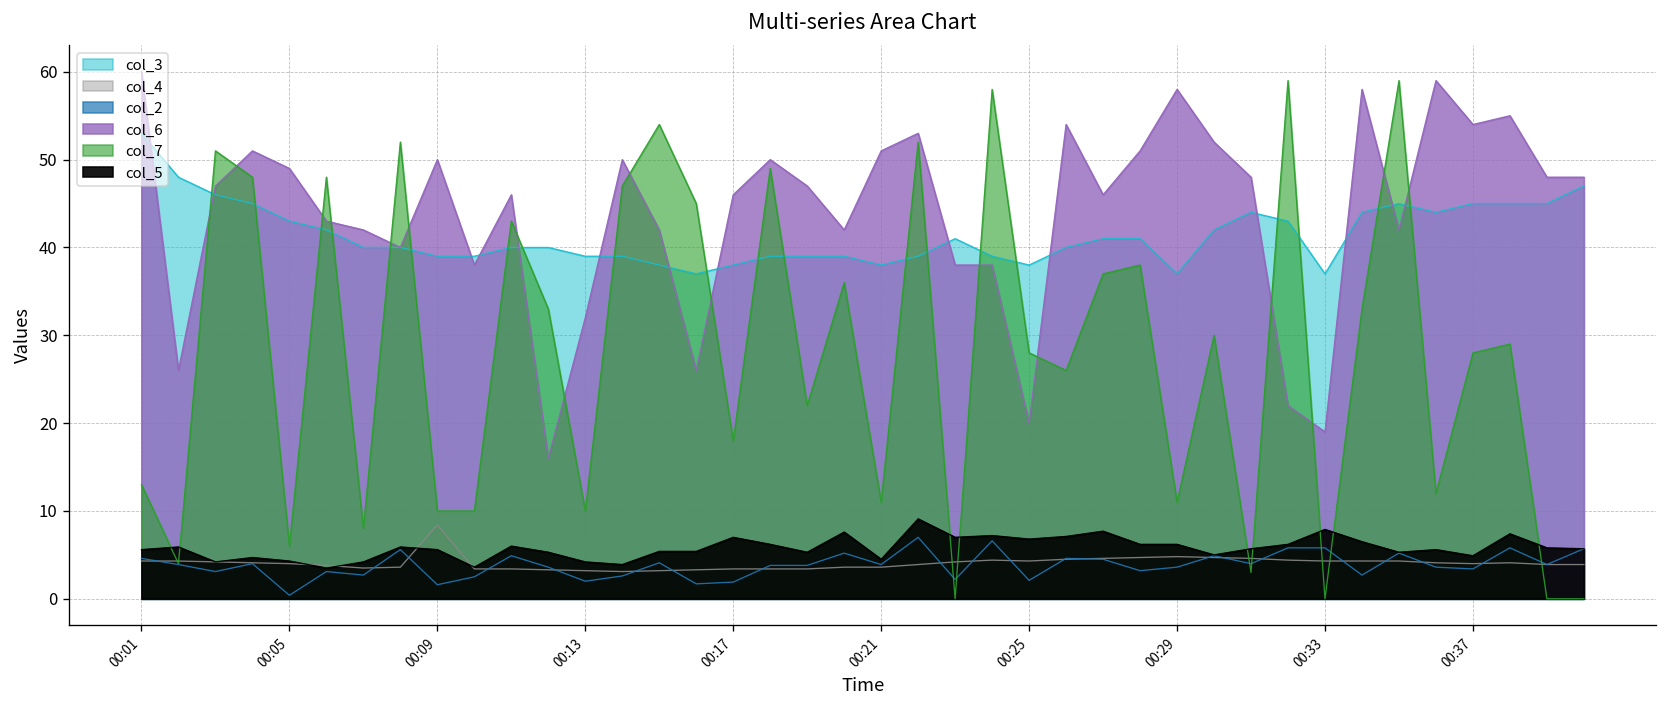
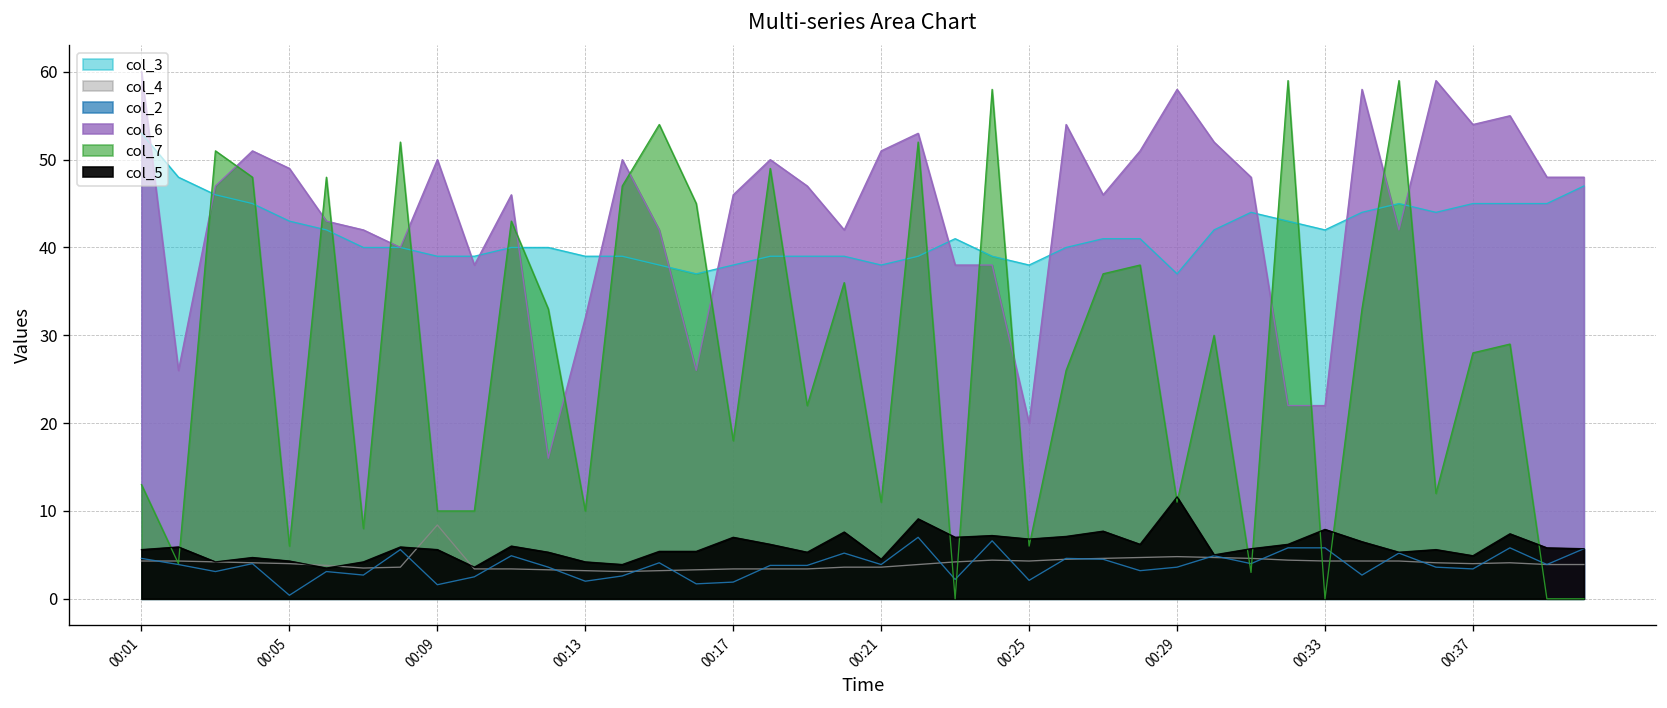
  {
    "col_3": {
      "00:05": 43,
      "00:09": 39,
      "00:13": 39,
      "00:17": 38,
      "00:21": 38,
      "00:25": 38,
      "00:29": 37,
-     "00:33": 37,
+     "00:33": 42,
      "00:37": 45
    },
    "col_4": {
      "00:09": 8,
      "00:13": 3,
      "00:17": 3,
      "00:25": 4,
      "00:29": 5,
      "00:33": 4,
      "00:37": 4
    },
    "col_2": {
      "00:05": 0,
      "00:09": 2,
      "00:13": 2,
      "00:17": 2,
      "00:25": 2,
      "00:29": 4,
      "00:33": 6,
      "00:37": 3
    },
    "col_6": {
      "00:05": 49,
      "00:09": 50,
      "00:13": 32,
      "00:17": 46,
      "00:21": 51,
      "00:25": 20,
      "00:29": 58,
-     "00:33": 19,
+     "00:33": 22,
      "00:37": 54
    },
    "col_7": {
      "00:01": 13,
      "00:05": 6,
      "00:09": 10,
      "00:13": 10,
      "00:17": 18,
      "00:21": 11,
-     "00:25": 28,
+     "00:25": 6,
      "00:29": 11,
      "00:33": 0,
      "00:37": 28
    },
    "col_5": {
      "00:01": 6,
      "00:09": 6,
      "00:13": 4,
      "00:17": 7,
      "00:21": 5,
      "00:25": 7,
-     "00:29": 6,
+     "00:29": 12,
      "00:33": 8,
      "00:37": 5
    }
  }
